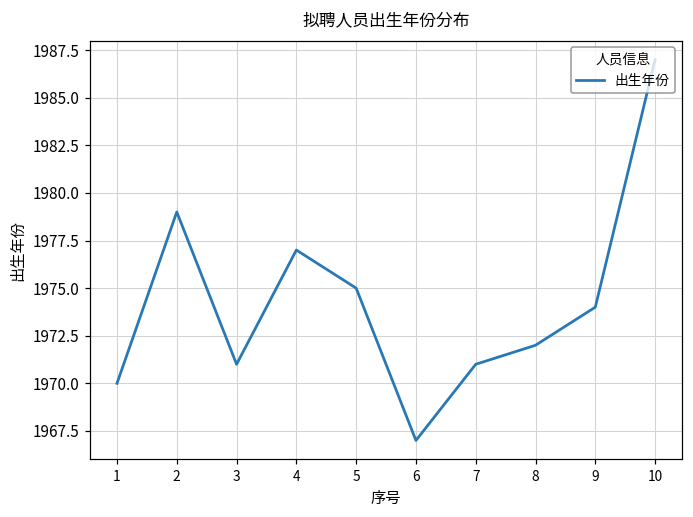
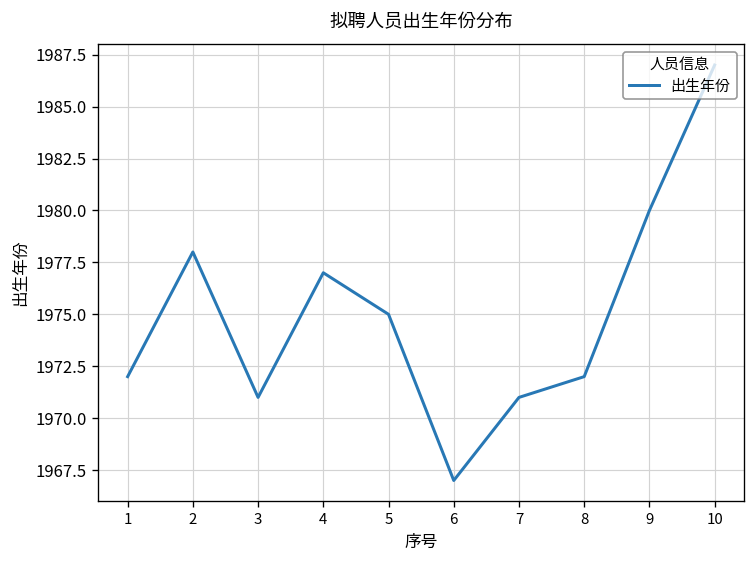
  {
-   "1": 1970,
-   "2": 1979,
+   "1": 1972,
+   "2": 1978,
    "3": 1971,
    "4": 1977,
    "5": 1975,
    "6": 1967,
    "7": 1971,
    "8": 1972,
-   "9": 1974
+   "9": 1980
  }
